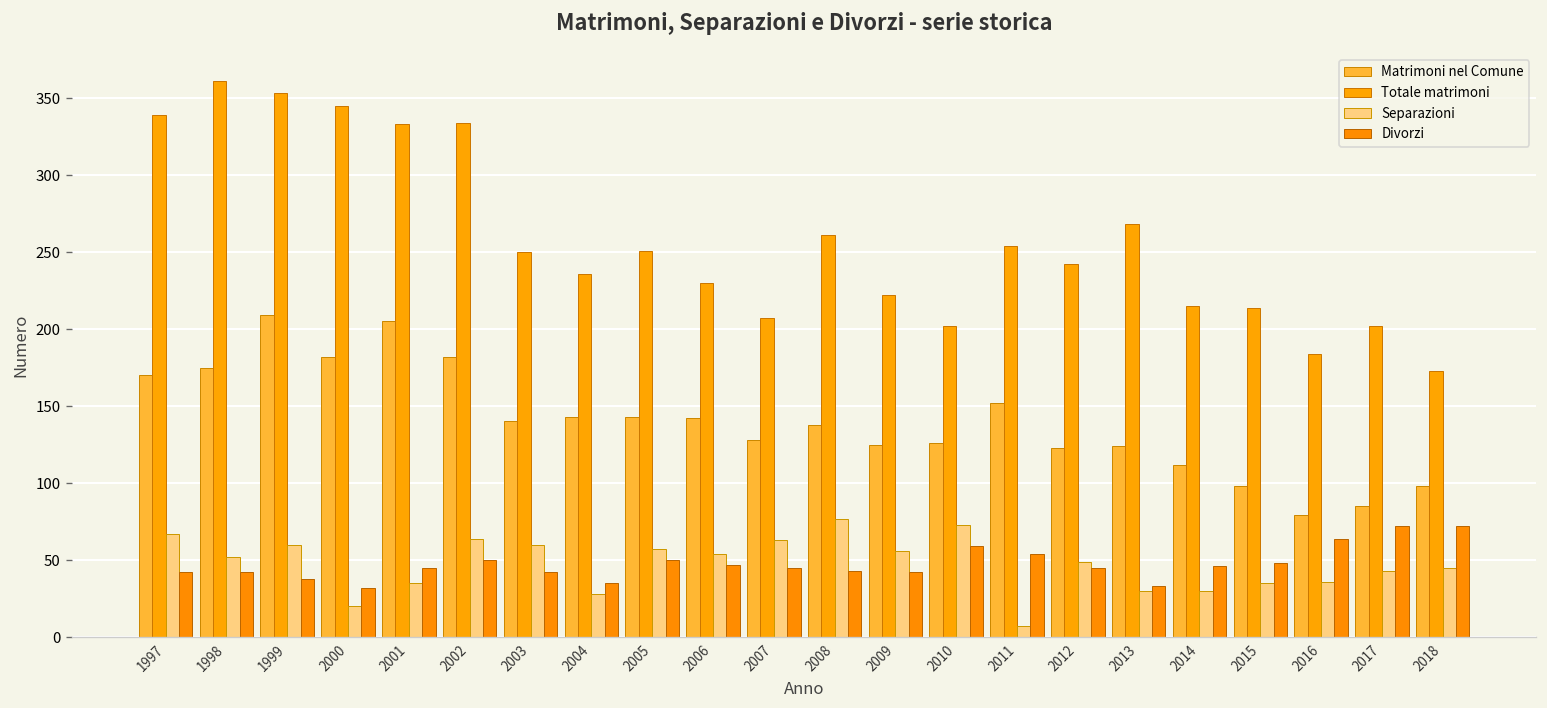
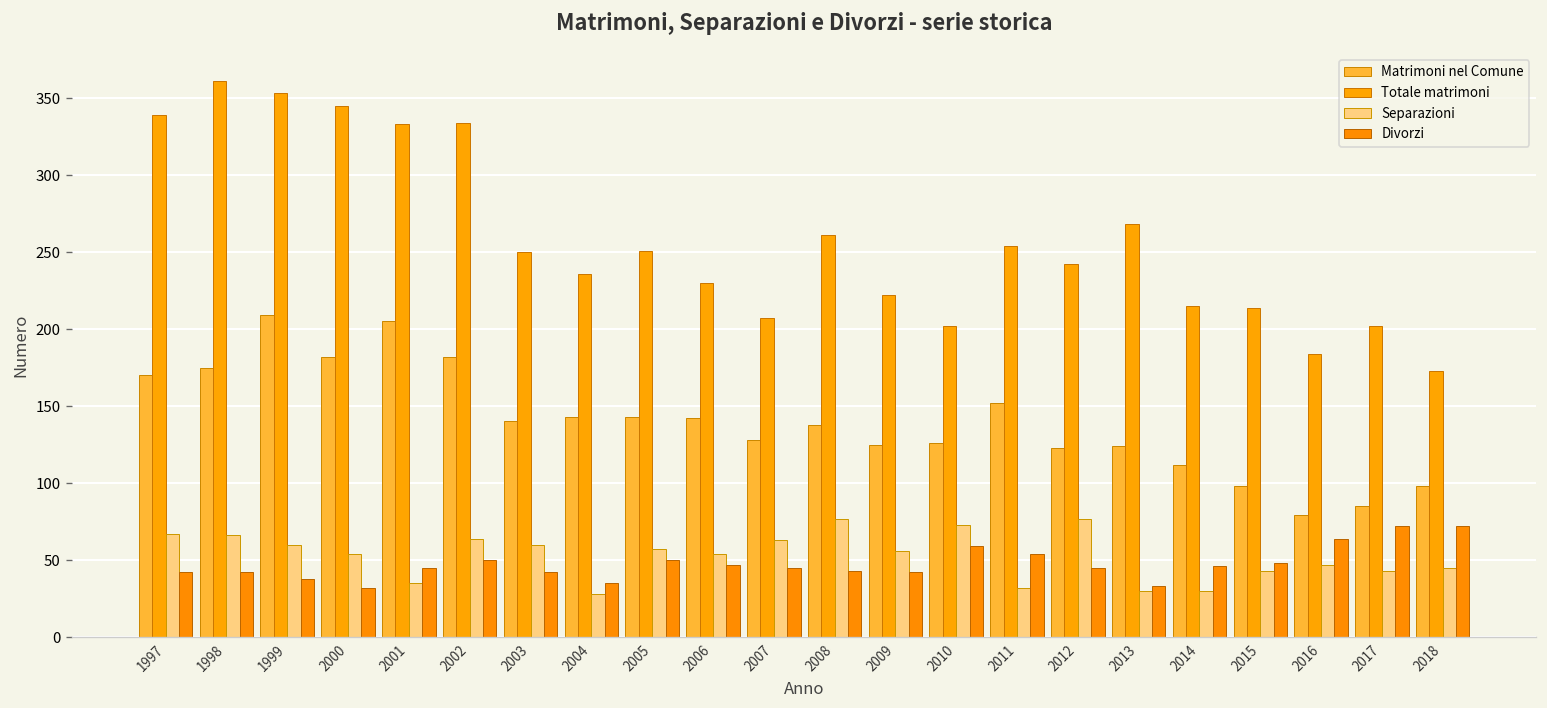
  {
    "Separazioni": {
      "1997": 67,
-     "1998": 52,
+     "1998": 66,
      "1999": 60,
-     "2000": 20,
+     "2000": 54,
      "2001": 35,
      "2002": 64,
      "2003": 60,
      "2004": 28,
      "2005": 57,
      "2006": 54,
      "2007": 63,
      "2008": 77,
      "2009": 56,
      "2010": 73,
-     "2011": 7,
-     "2012": 49,
+     "2011": 32,
+     "2012": 77,
      "2013": 30,
      "2014": 30,
-     "2015": 35,
-     "2016": 36,
+     "2015": 43,
+     "2016": 47,
      "2017": 43,
      "2018": 45
    }
  }
